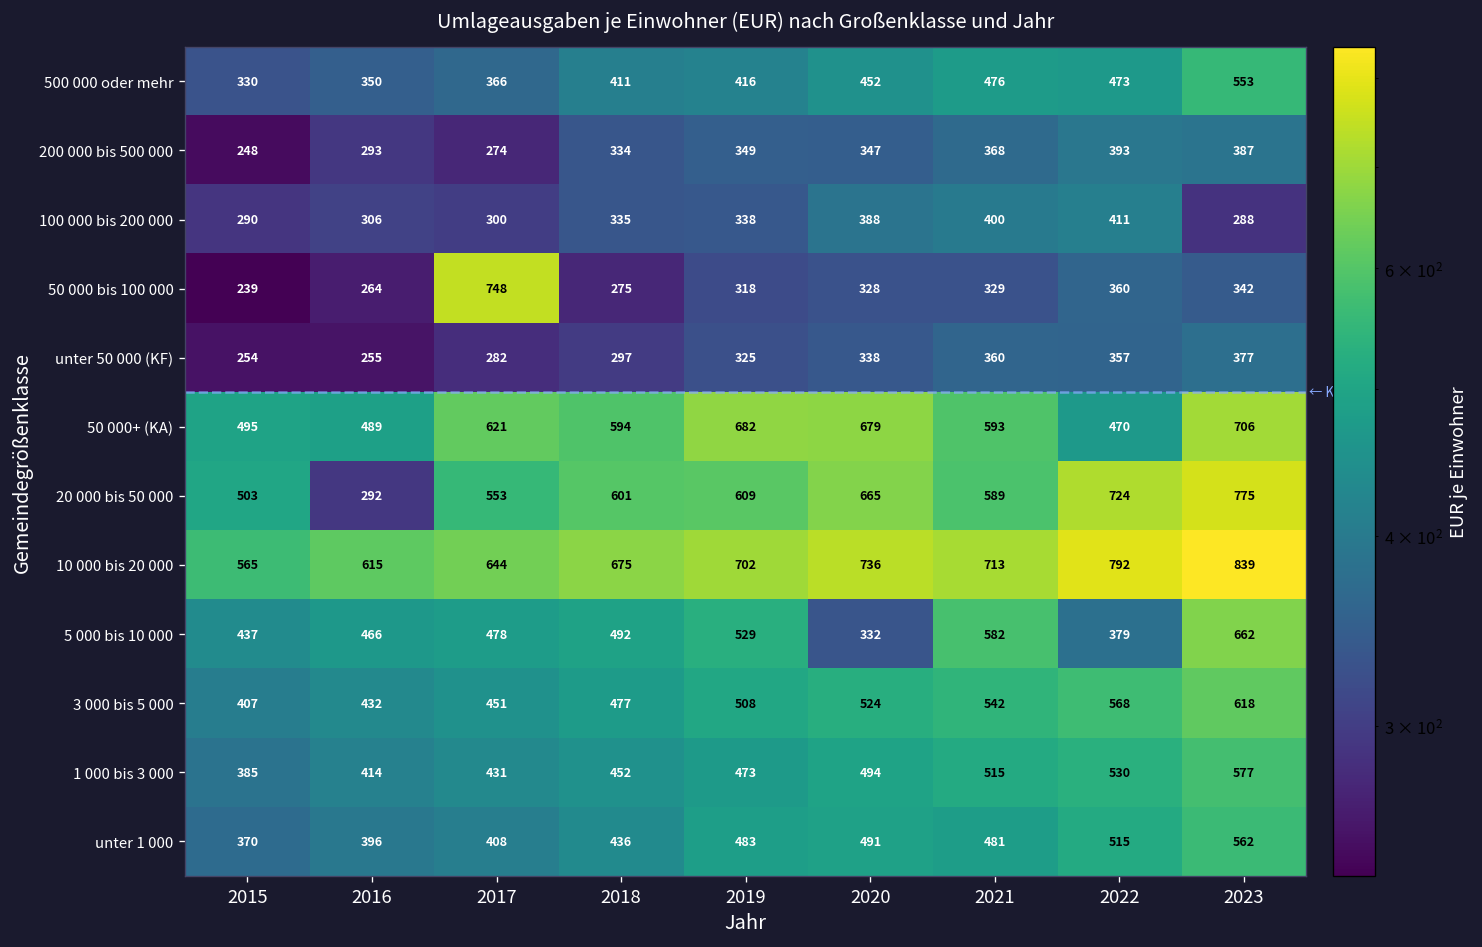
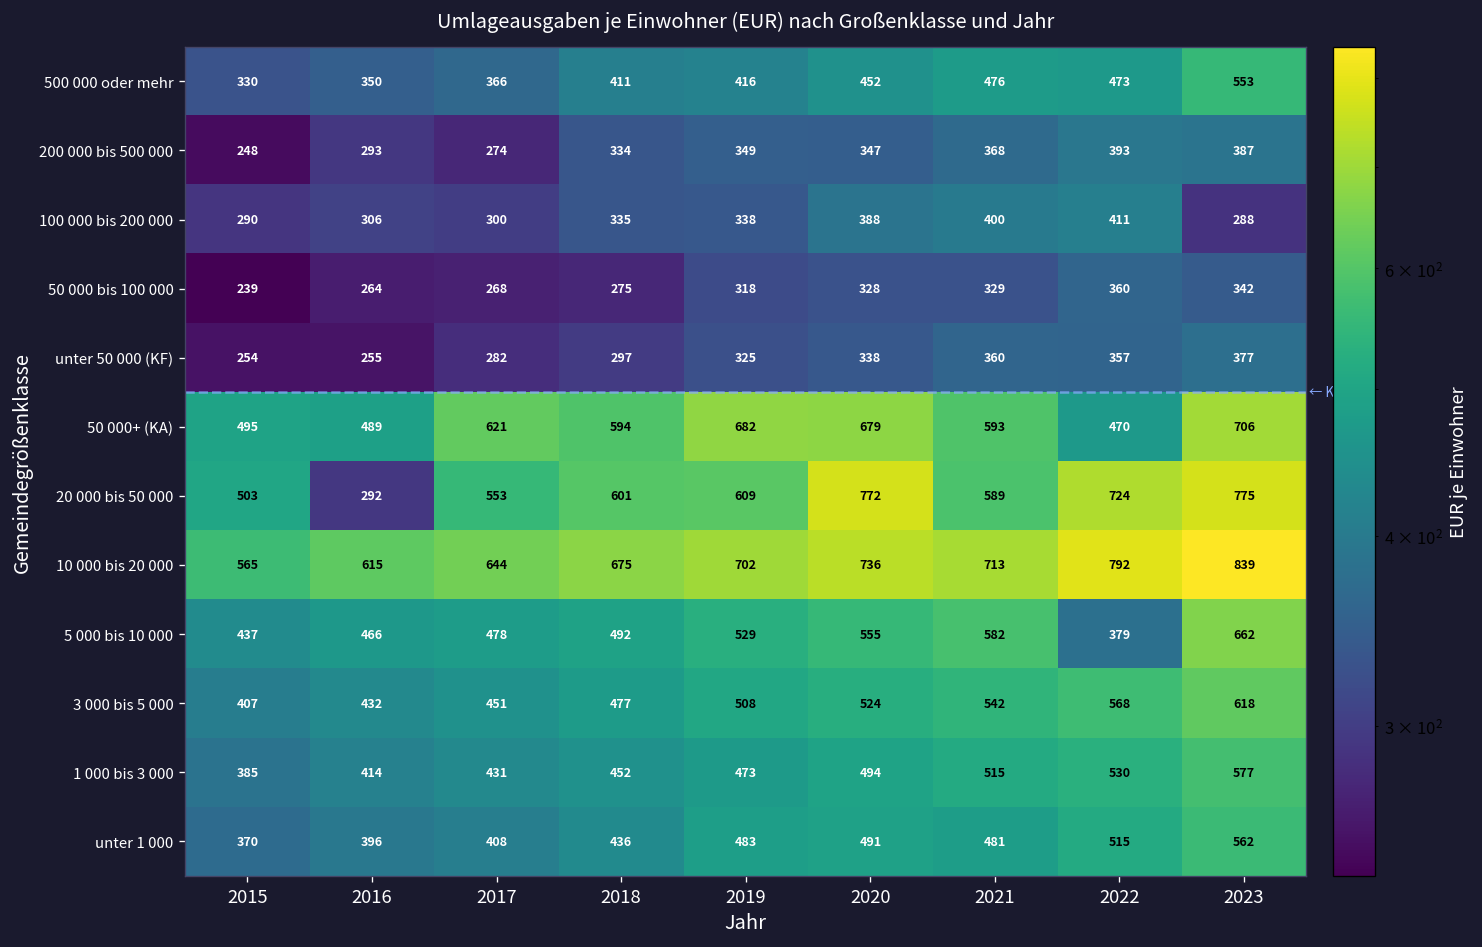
  {
    "500 000 oder mehr": {
      "2015": 330,
      "2016": 350,
      "2017": 366,
      "2018": 411,
      "2019": 416,
      "2020": 452,
      "2021": 476,
      "2022": 473,
      "2023": 553
    },
    "200 000 bis 500 000": {
      "2015": 248,
      "2016": 293,
      "2017": 274,
      "2018": 334,
      "2019": 349,
      "2020": 347,
      "2021": 368,
      "2022": 393,
      "2023": 387
    },
    "100 000 bis 200 000": {
      "2015": 290,
      "2016": 306,
      "2017": 300,
      "2018": 335,
      "2019": 338,
      "2020": 388,
      "2021": 400,
      "2022": 411,
      "2023": 288
    },
    "50 000 bis 100 000": {
      "2015": 239,
      "2016": 264,
-     "2017": 748,
+     "2017": 268,
      "2018": 275,
      "2019": 318,
      "2020": 328,
      "2021": 329,
      "2022": 360,
      "2023": 342
    },
    "unter 50 000 (KF)": {
      "2015": 254,
      "2016": 255,
      "2017": 282,
      "2018": 297,
      "2019": 325,
      "2020": 338,
      "2021": 360,
      "2022": 357,
      "2023": 377
    },
    "50 000+ (KA)": {
      "2015": 495,
      "2016": 489,
      "2017": 621,
      "2018": 594,
      "2019": 682,
      "2020": 679,
      "2021": 593,
      "2022": 470,
      "2023": 706
    },
    "20 000 bis 50 000": {
      "2015": 503,
      "2016": 292,
      "2017": 553,
      "2018": 601,
      "2019": 609,
-     "2020": 665,
+     "2020": 772,
      "2021": 589,
      "2022": 724,
      "2023": 775
    },
    "10 000 bis 20 000": {
      "2015": 565,
      "2016": 615,
      "2017": 644,
      "2018": 675,
      "2019": 702,
      "2020": 736,
      "2021": 713,
      "2022": 792,
      "2023": 839
    },
    "5 000 bis 10 000": {
      "2015": 437,
      "2016": 466,
      "2017": 478,
      "2018": 492,
      "2019": 529,
-     "2020": 332,
+     "2020": 555,
      "2021": 582,
      "2022": 379,
      "2023": 662
    },
    "3 000 bis 5 000": {
      "2015": 407,
      "2016": 432,
      "2017": 451,
      "2018": 477,
      "2019": 508,
      "2020": 524,
      "2021": 542,
      "2022": 568,
      "2023": 618
    },
    "1 000 bis 3 000": {
      "2015": 385,
      "2016": 414,
      "2017": 431,
      "2018": 452,
      "2019": 473,
      "2020": 494,
      "2021": 515,
      "2022": 530,
      "2023": 577
    },
    "unter 1 000": {
      "2015": 370,
      "2016": 396,
      "2017": 408,
      "2018": 436,
      "2019": 483,
      "2020": 491,
      "2021": 481,
      "2022": 515,
      "2023": 562
    }
  }
